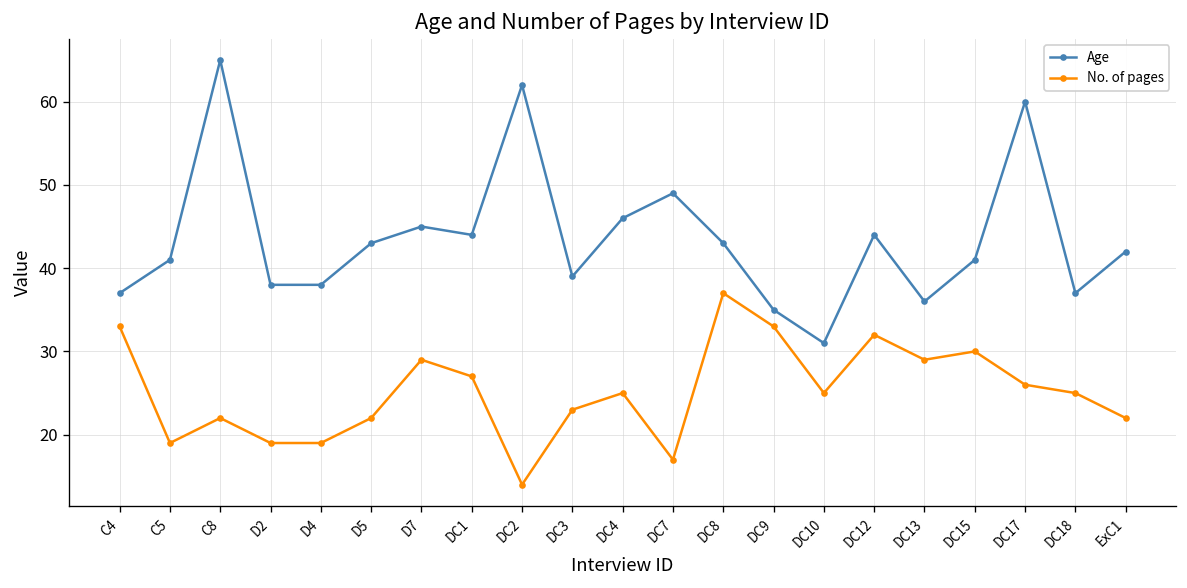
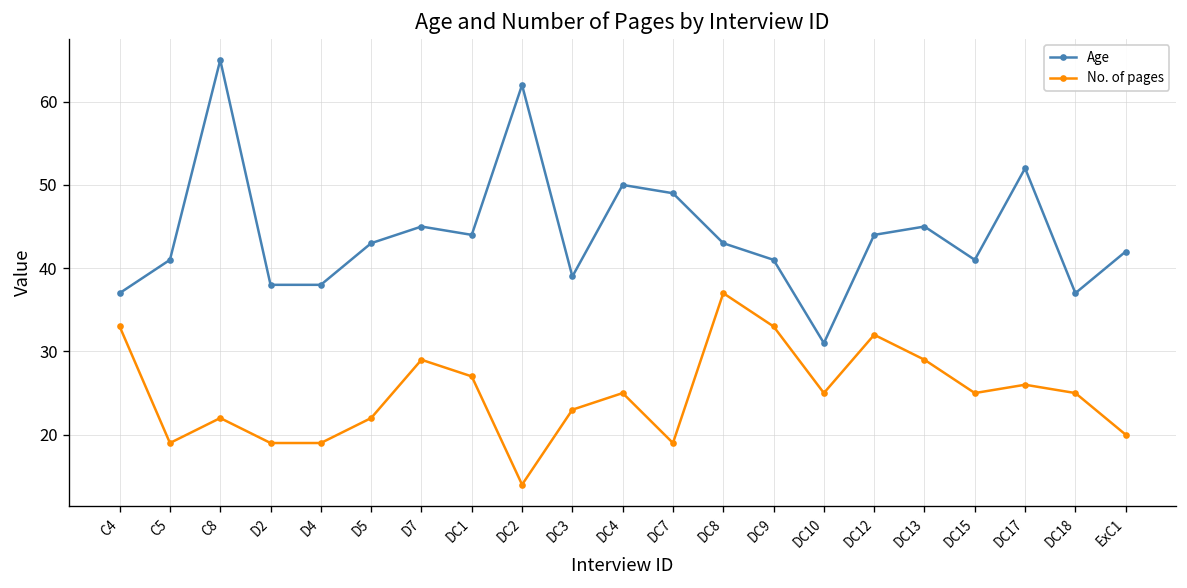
  {
    "Age": {
      "C4": 37,
      "C5": 41,
      "C8": 65,
      "D2": 38,
      "D4": 38,
      "D5": 43,
      "D7": 45,
      "DC1": 44,
      "DC2": 62,
      "DC3": 39,
-     "DC4": 46,
+     "DC4": 50,
      "DC7": 49,
      "DC8": 43,
-     "DC9": 35,
+     "DC9": 41,
      "DC10": 31,
      "DC12": 44,
-     "DC13": 36,
+     "DC13": 45,
      "DC15": 41,
-     "DC17": 60,
+     "DC17": 52,
      "DC18": 37,
      "ExC1": 42
    },
    "No. of pages": {
      "C4": 33,
      "C5": 19,
      "C8": 22,
      "D2": 19,
      "D4": 19,
      "D5": 22,
      "D7": 29,
      "DC1": 27,
      "DC2": 14,
      "DC3": 23,
      "DC4": 25,
-     "DC7": 17,
+     "DC7": 19,
      "DC8": 37,
      "DC9": 33,
      "DC10": 25,
      "DC12": 32,
      "DC13": 29,
-     "DC15": 30,
+     "DC15": 25,
      "DC17": 26,
      "DC18": 25,
-     "ExC1": 22
+     "ExC1": 20
    }
  }
